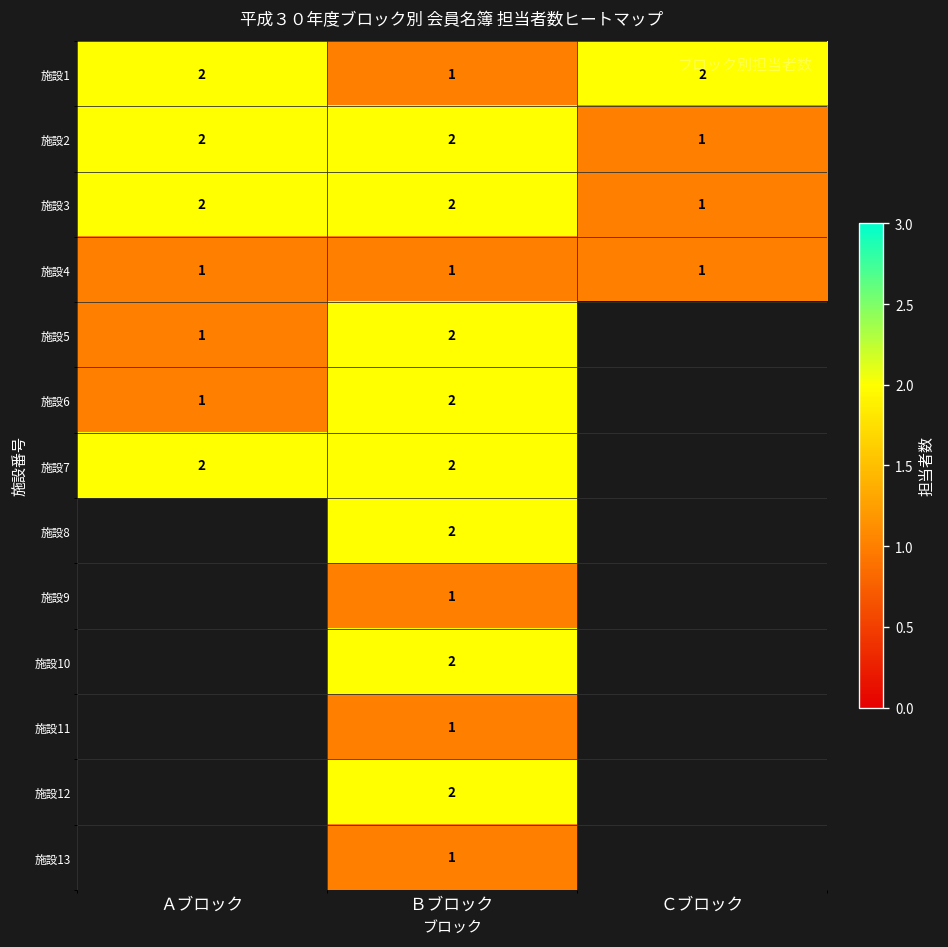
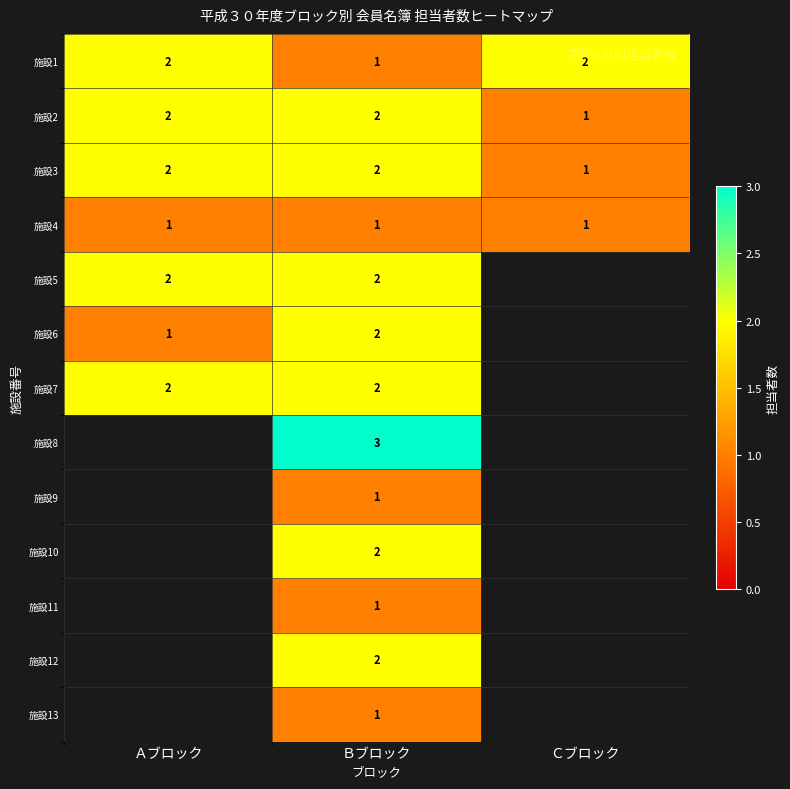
  {
    "施設1": {
      "Ａブロック": 2,
      "Ｂブロック": 1
    },
    "施設2": {
      "Ａブロック": 2,
      "Ｂブロック": 2,
      "Ｃブロック": 1
    },
    "施設3": {
      "Ａブロック": 2,
      "Ｂブロック": 2,
      "Ｃブロック": 1
    },
    "施設4": {
      "Ａブロック": 1,
      "Ｂブロック": 1,
      "Ｃブロック": 1
    },
    "施設5": {
-     "Ａブロック": 1,
+     "Ａブロック": 2,
      "Ｂブロック": 2
    },
    "施設6": {
      "Ａブロック": 1,
      "Ｂブロック": 2
    },
    "施設7": {
      "Ａブロック": 2,
      "Ｂブロック": 2
    },
    "施設8": {
-     "Ｂブロック": 2
+     "Ｂブロック": 3
    },
    "施設9": {
      "Ｂブロック": 1
    },
    "施設10": {
      "Ｂブロック": 2
    },
    "施設11": {
      "Ｂブロック": 1
    },
    "施設12": {
      "Ｂブロック": 2
    },
    "施設13": {
      "Ｂブロック": 1
    }
  }
